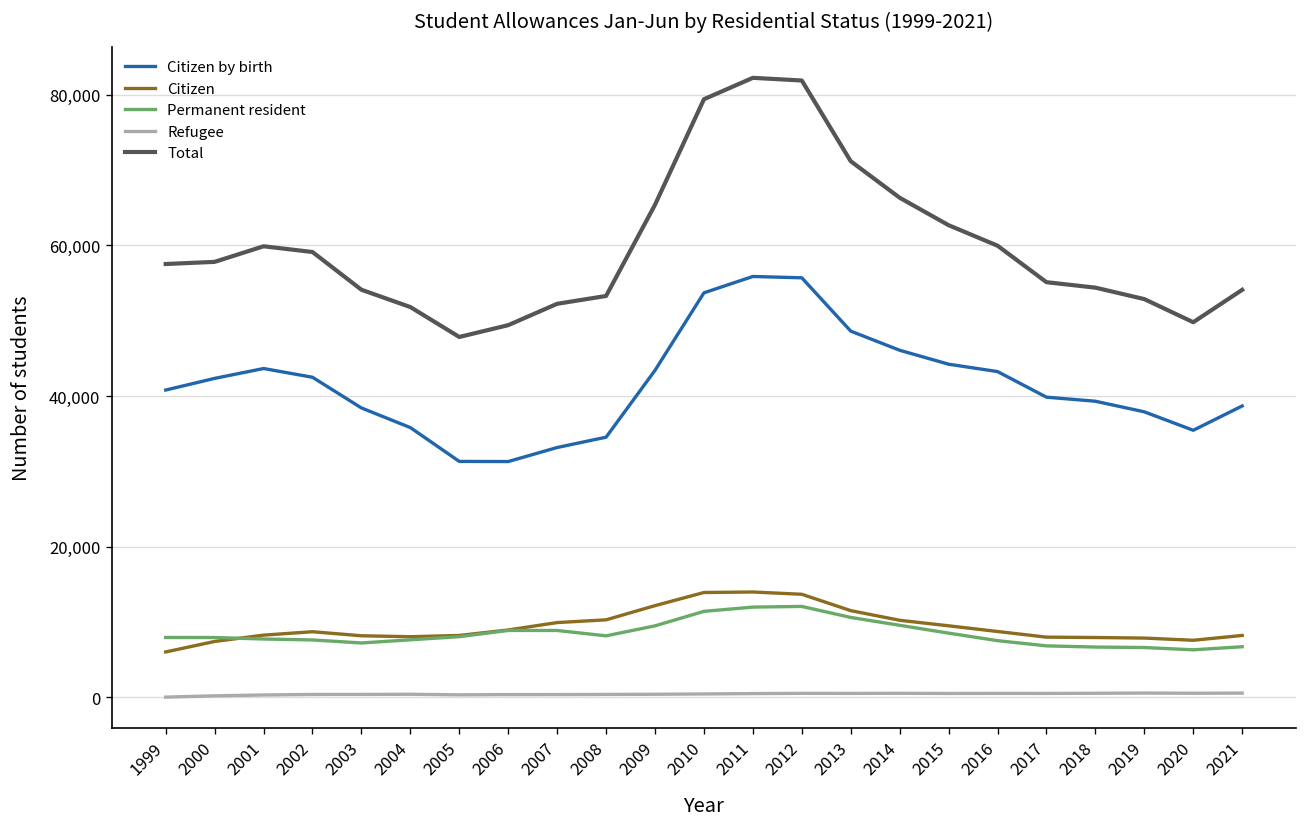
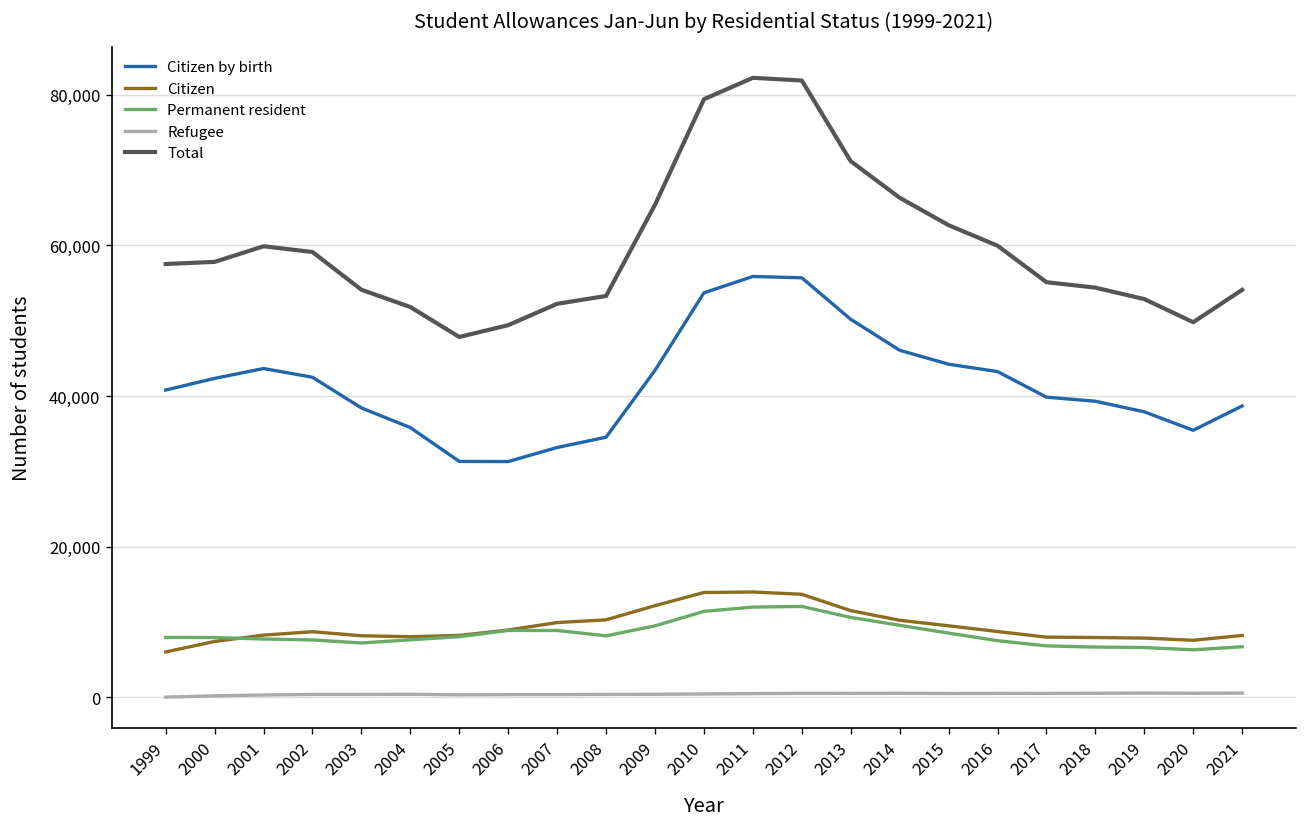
  {
    "Citizen by birth": {
      "1999": "41,000",
      "2000": "42,000",
      "2001": "44,000",
      "2002": "42,000",
      "2003": "38,000",
      "2004": "36,000",
      "2005": "31,000",
      "2006": "31,000",
      "2007": "33,000",
      "2008": "35,000",
      "2009": "43,000",
      "2010": "54,000",
      "2011": "56,000",
      "2012": "56,000",
-     "2013": "49,000",
+     "2013": "50,000",
      "2014": "46,000",
      "2015": "44,000",
      "2016": "43,000",
      "2017": "40,000",
      "2018": "39,000",
      "2019": "38,000",
      "2020": "35,000",
      "2021": "39,000"
    },
    "Citizen": {
      "1999": "6,000",
      "2000": "7,000",
      "2001": "8,000",
      "2002": "9,000",
      "2003": "8,000",
      "2004": "8,000",
      "2007": "10,000",
      "2008": "10,000",
      "2009": "12,000",
      "2010": "14,000",
      "2011": "14,000",
      "2012": "14,000",
      "2013": "11,000",
      "2014": "10,000",
      "2015": "9,000",
      "2016": "9,000",
      "2017": "8,000",
      "2018": "8,000",
      "2019": "8,000",
      "2020": "8,000",
      "2021": "8,000"
    },
    "Permanent resident": {
      "1999": "8,000",
      "2000": "8,000",
      "2001": "8,000",
      "2002": "8,000",
      "2003": "7,000",
      "2004": "8,000",
      "2007": "9,000",
      "2008": "8,000",
      "2009": "9,000",
      "2010": "11,000",
      "2011": "12,000",
      "2012": "12,000",
      "2013": "11,000",
      "2014": "10,000",
      "2015": "9,000",
      "2016": "8,000",
      "2017": "7,000",
      "2018": "7,000",
      "2019": "7,000",
      "2020": "6,000",
      "2021": "7,000"
    },
    "Refugee": {
      "1999": "0",
      "2000": "0",
      "2001": "0",
      "2002": "0",
      "2003": "0",
      "2004": "0",
      "2005": "0",
      "2006": "0",
      "2007": "0",
      "2008": "0",
      "2009": "0",
      "2010": "0",
      "2011": "0",
      "2012": "1,000",
      "2013": "0",
      "2014": "1,000",
      "2015": "0",
      "2016": "0",
      "2017": "0",
      "2018": "1,000",
      "2019": "1,000",
      "2020": "1,000",
      "2021": "1,000"
    },
    "Total": {
      "1999": "58,000",
      "2000": "58,000",
      "2001": "60,000",
      "2002": "59,000",
      "2003": "54,000",
      "2004": "52,000",
      "2005": "48,000",
      "2006": "49,000",
      "2007": "52,000",
      "2008": "53,000",
      "2009": "65,000",
      "2010": "79,000",
      "2011": "82,000",
      "2012": "82,000",
      "2013": "71,000",
      "2014": "66,000",
      "2015": "63,000",
      "2016": "60,000",
      "2017": "55,000",
      "2018": "54,000",
      "2019": "53,000",
      "2020": "50,000",
      "2021": "54,000"
    }
  }
